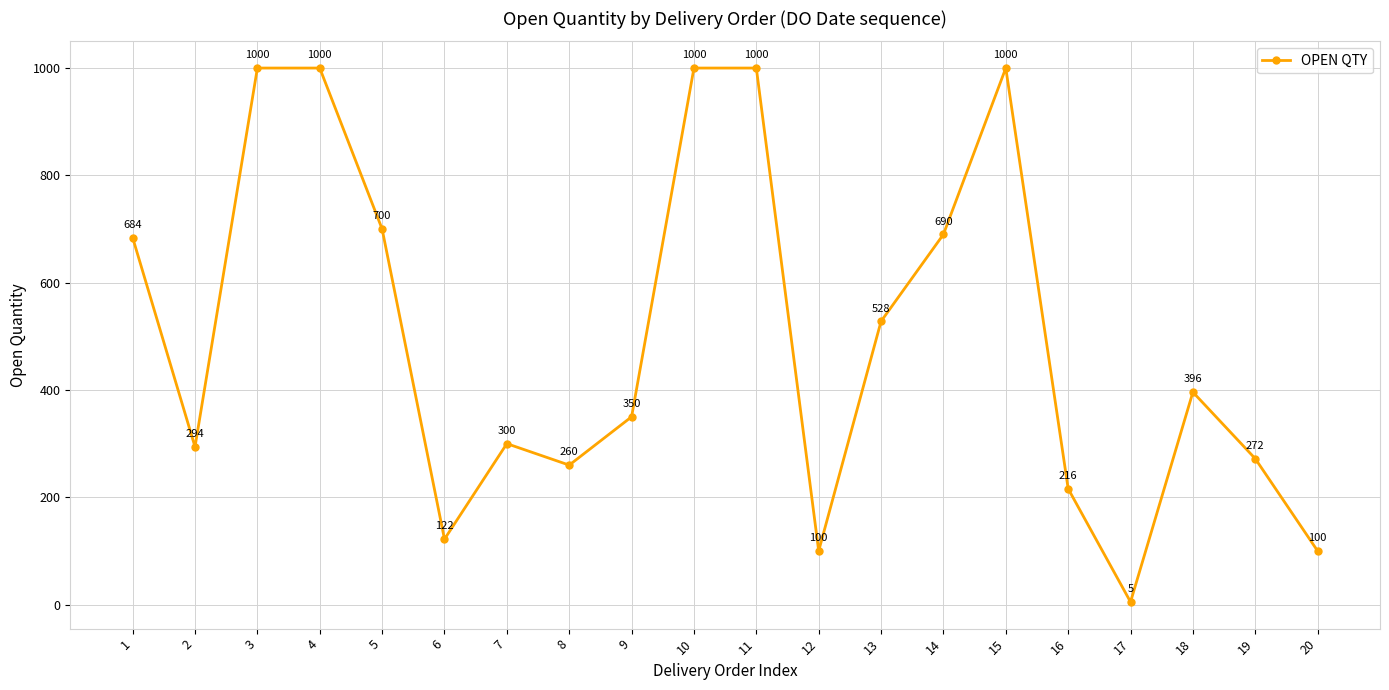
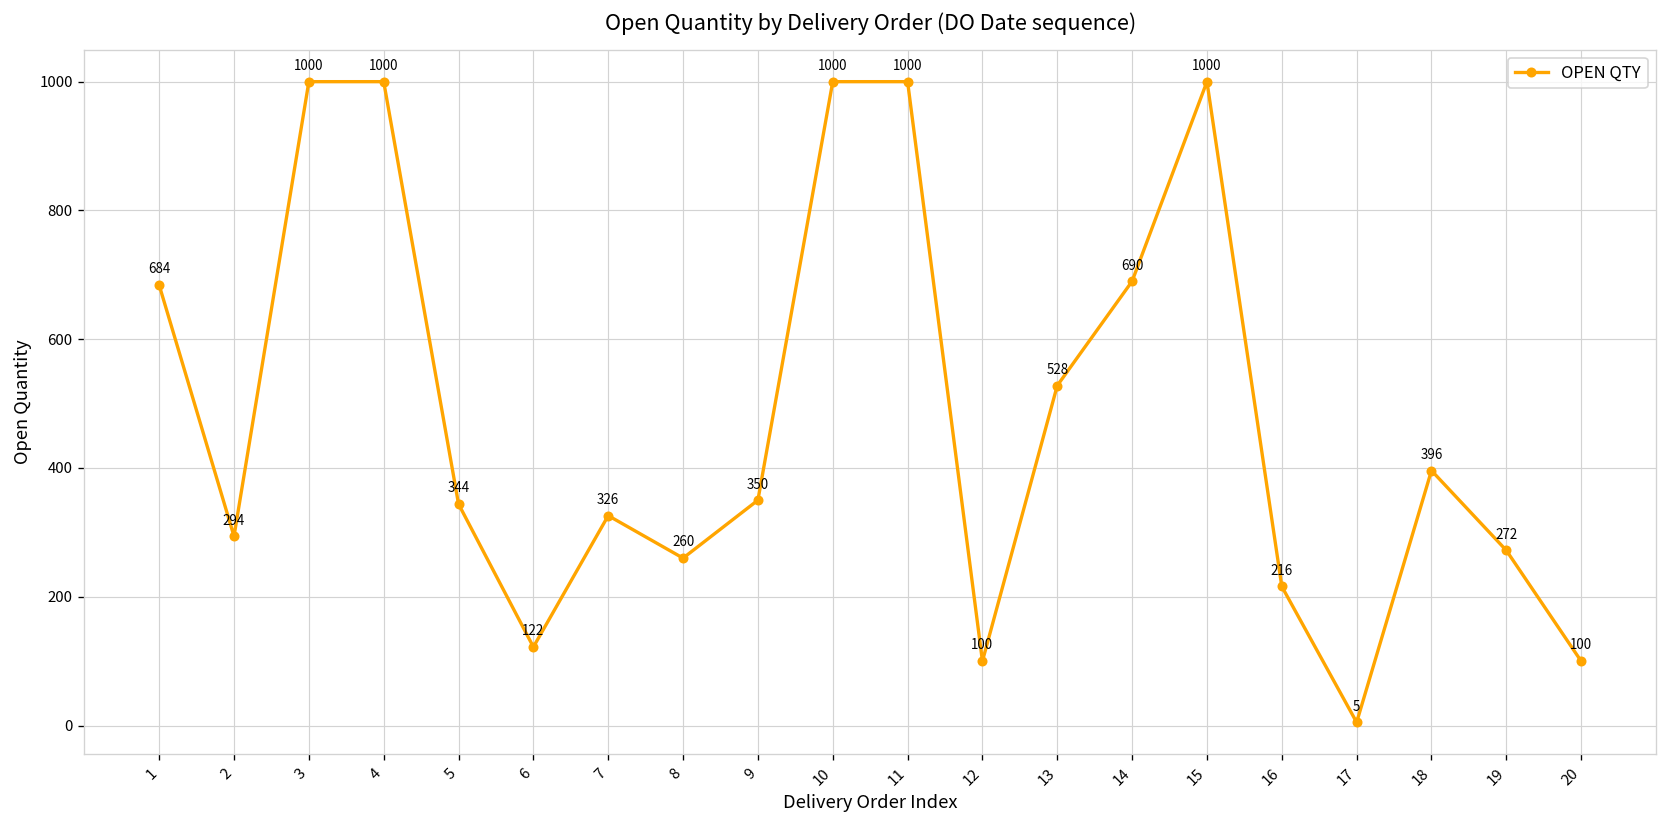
  {
    "1": 684,
    "2": 294,
    "3": 1000,
    "4": 1000,
-   "5": 700,
+   "5": 344,
    "6": 122,
-   "7": 300,
+   "7": 326,
    "8": 260,
    "9": 350,
    "10": 1000,
    "11": 1000,
    "12": 100,
    "13": 528,
    "14": 690,
    "15": 1000,
    "16": 216,
    "17": 5,
    "18": 396,
    "19": 272,
    "20": 100
  }
